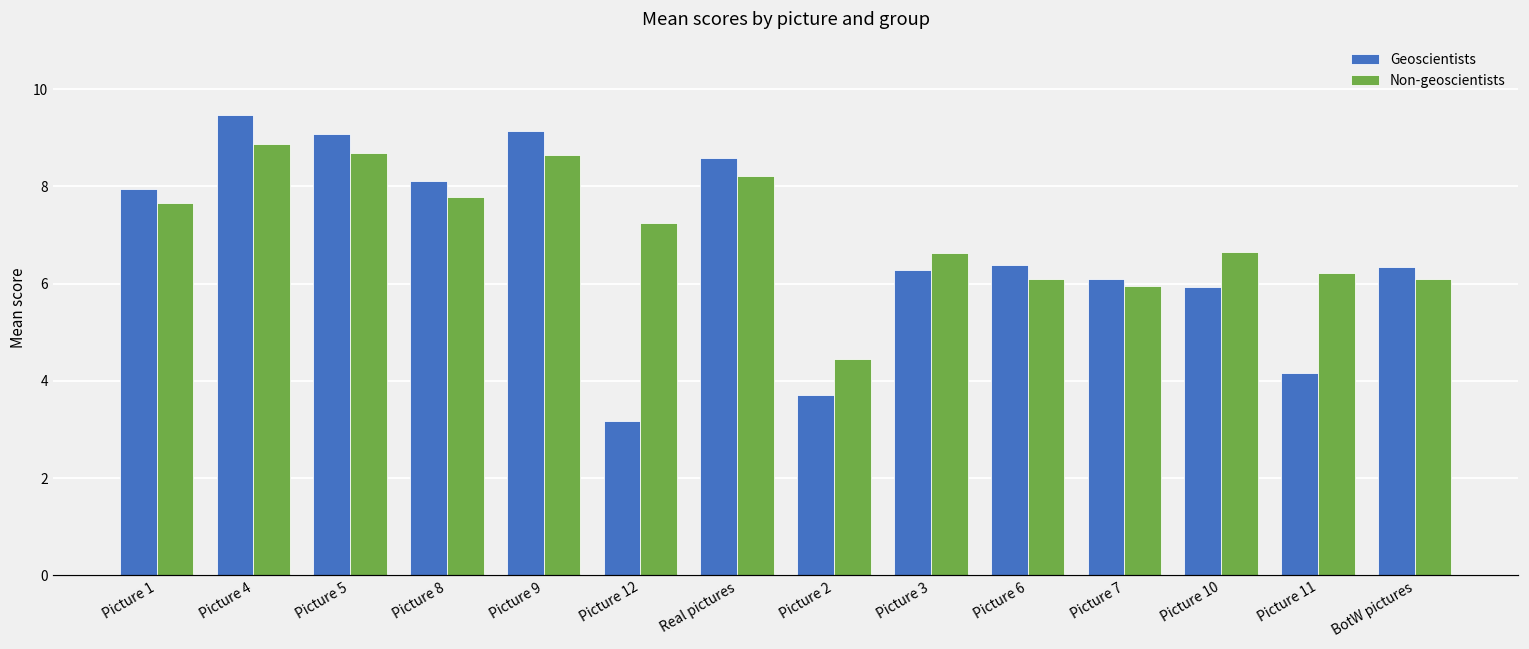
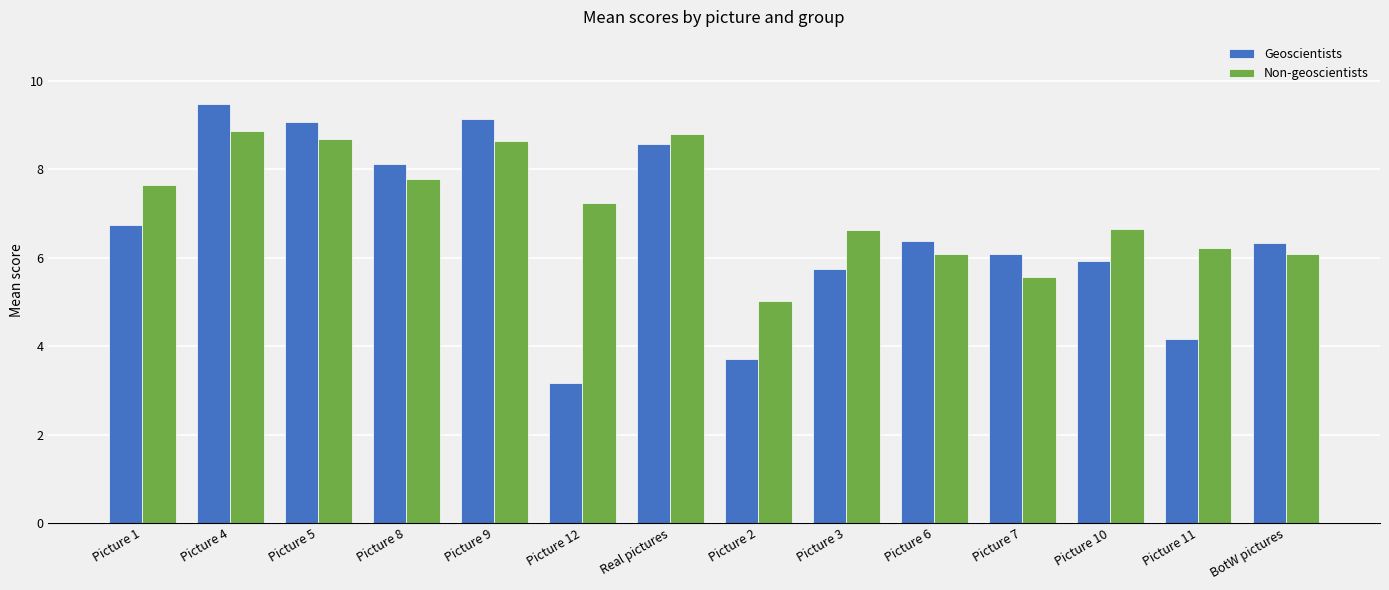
  {
    "Geoscientists": {
-     "Picture 1": 8.0,
+     "Picture 1": 6.7,
      "Picture 4": 9.5,
      "Picture 5": 9.1,
      "Picture 8": 8.1,
      "Picture 9": 9.1,
      "Picture 12": 3.2,
      "Real pictures": 8.6,
      "Picture 2": 3.7,
-     "Picture 3": 6.3,
+     "Picture 3": 5.8,
      "Picture 6": 6.4,
      "Picture 7": 6.1,
      "Picture 10": 5.9,
      "Picture 11": 4.2,
      "BotW pictures": 6.3
    },
    "Non-geoscientists": {
      "Picture 1": 7.7,
      "Picture 4": 8.9,
      "Picture 5": 8.7,
      "Picture 8": 7.8,
      "Picture 9": 8.6,
      "Picture 12": 7.2,
-     "Real pictures": 8.2,
-     "Picture 2": 4.4,
+     "Real pictures": 8.8,
+     "Picture 2": 5.0,
      "Picture 3": 6.6,
      "Picture 6": 6.1,
-     "Picture 7": 5.9,
+     "Picture 7": 5.6,
      "Picture 10": 6.7,
      "Picture 11": 6.2,
      "BotW pictures": 6.1
    }
  }
